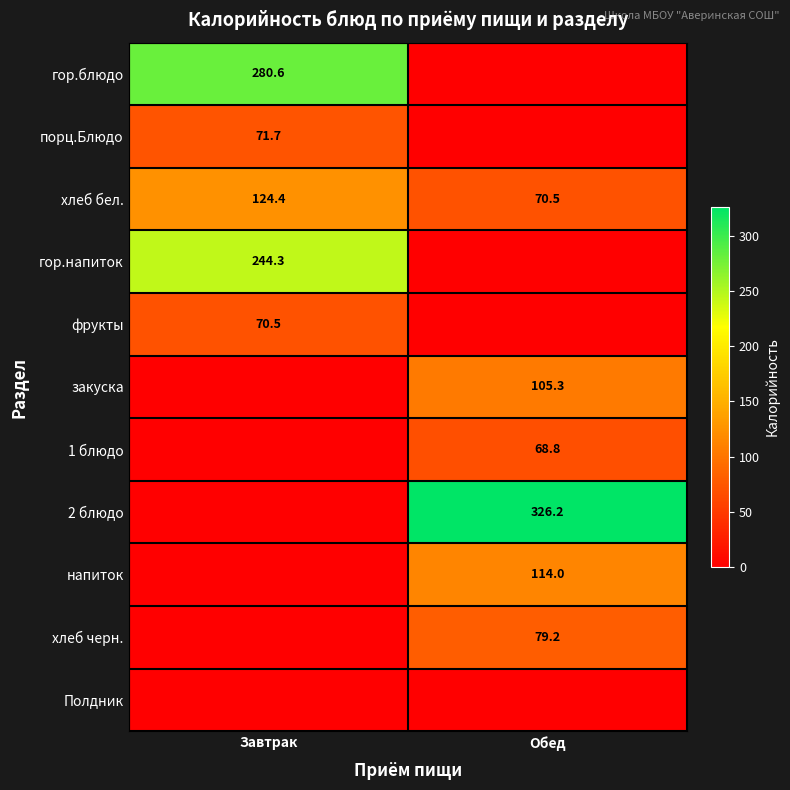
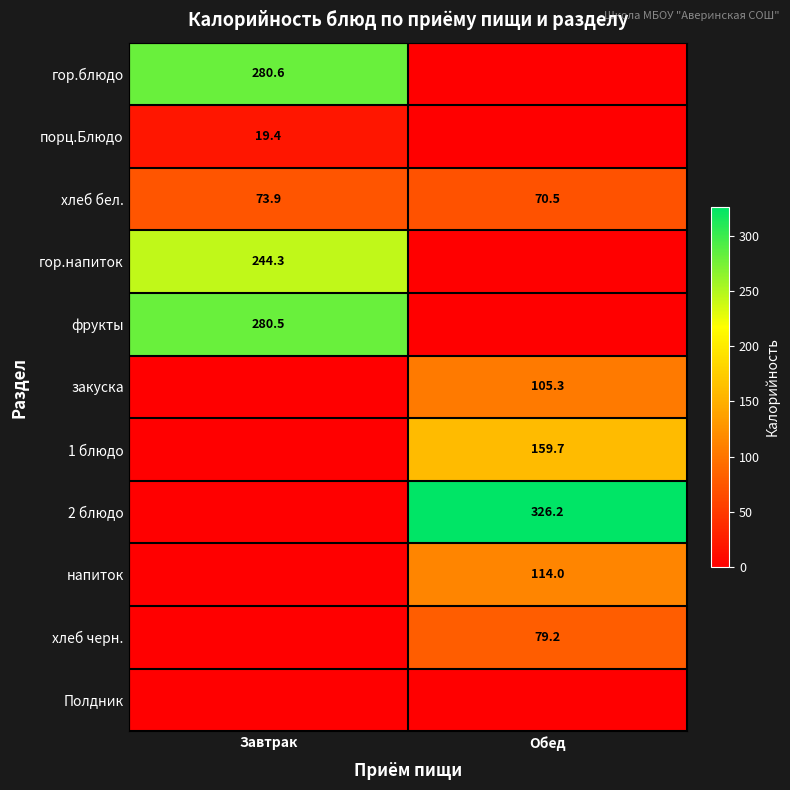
  {
    "гор.блюдо": {
      "Завтрак": 280.6
    },
    "порц.Блюдо": {
-     "Завтрак": 71.7
+     "Завтрак": 19.4
    },
    "хлеб бел.": {
-     "Завтрак": 124.4,
+     "Завтрак": 73.9,
      "Обед": 70.5
    },
    "гор.напиток": {
      "Завтрак": 244.3
    },
    "фрукты": {
-     "Завтрак": 70.5
+     "Завтрак": 280.5
    },
    "закуска": {
      "Обед": 105.3
    },
    "1 блюдо": {
-     "Обед": 68.8
+     "Обед": 159.7
    },
    "2 блюдо": {
      "Обед": 326.2
    },
    "напиток": {
      "Обед": 114.0
    },
    "хлеб черн.": {
      "Обед": 79.2
    }
  }
